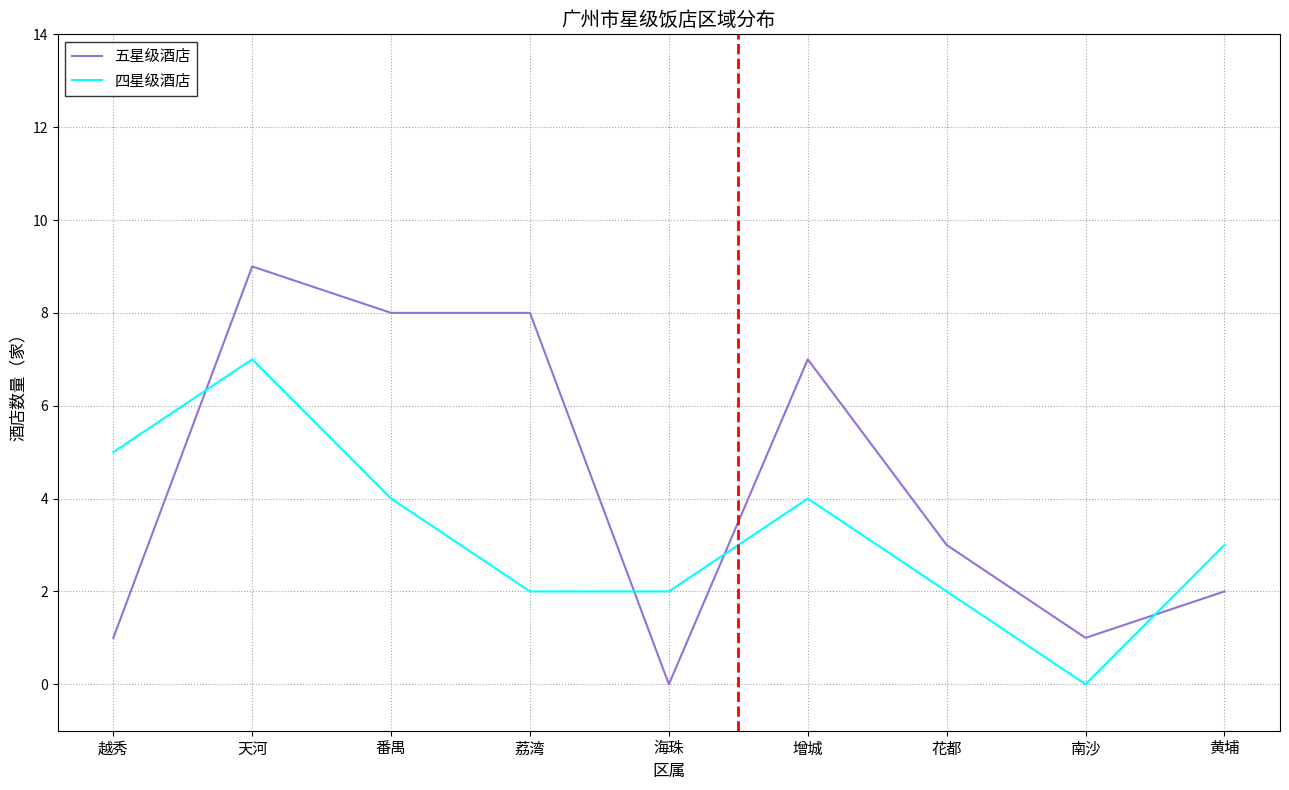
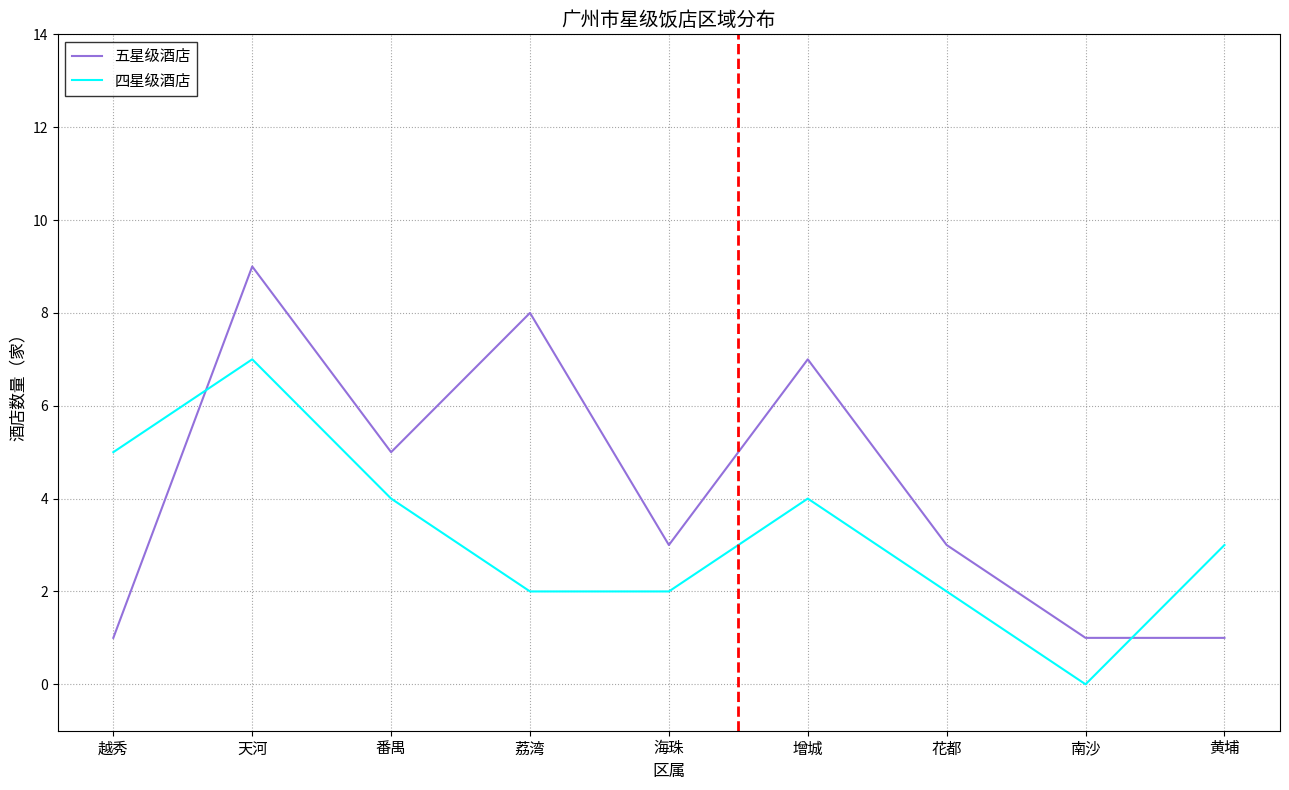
  {
    "五星级酒店": {
      "越秀": 1,
      "天河": 9,
-     "番禺": 8,
+     "番禺": 5,
      "荔湾": 8,
-     "海珠": 0,
+     "海珠": 3,
      "增城": 7,
      "花都": 3,
      "南沙": 1,
-     "黄埔": 2
+     "黄埔": 1
    },
    "四星级酒店": {
      "越秀": 5,
      "天河": 7,
      "番禺": 4,
      "荔湾": 2,
      "海珠": 2,
      "增城": 4,
      "花都": 2,
      "南沙": 0,
      "黄埔": 3
    }
  }
